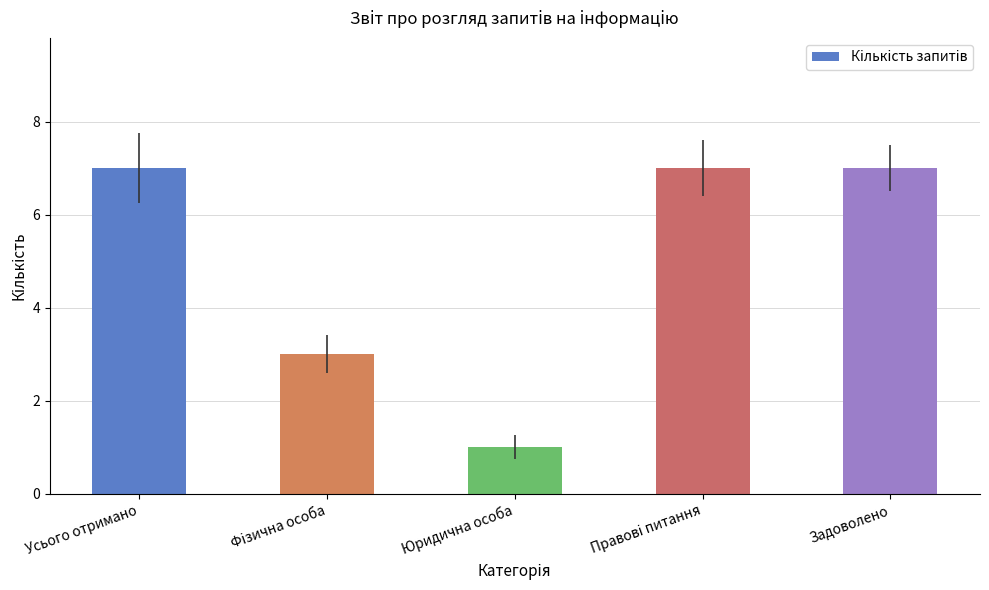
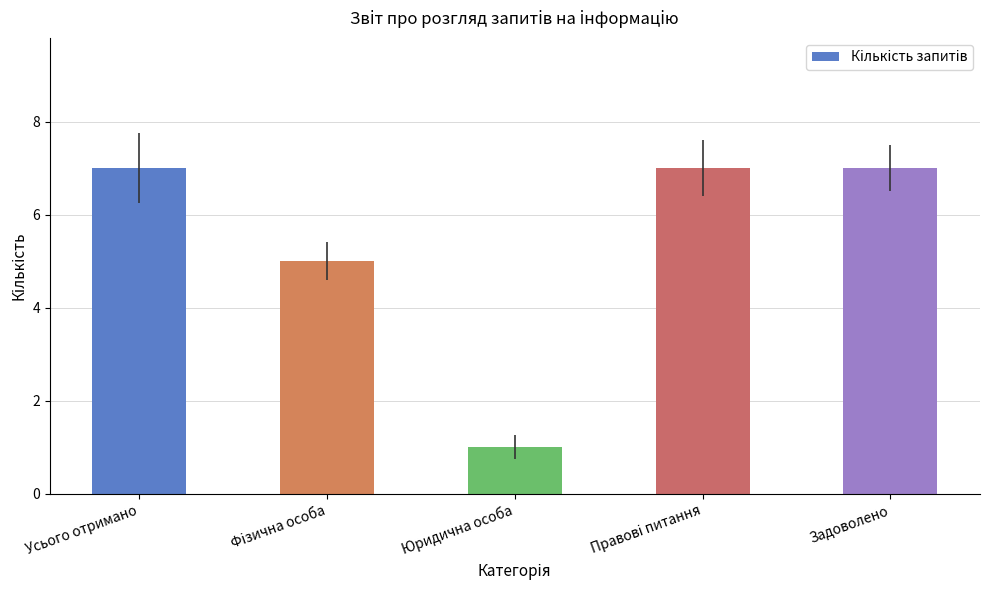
  {
    "Усього отримано": 7,
-   "Фізична особа": 3,
+   "Фізична особа": 5,
    "Юридична особа": 1,
    "Правові питання": 7,
    "Задоволено": 7
  }
